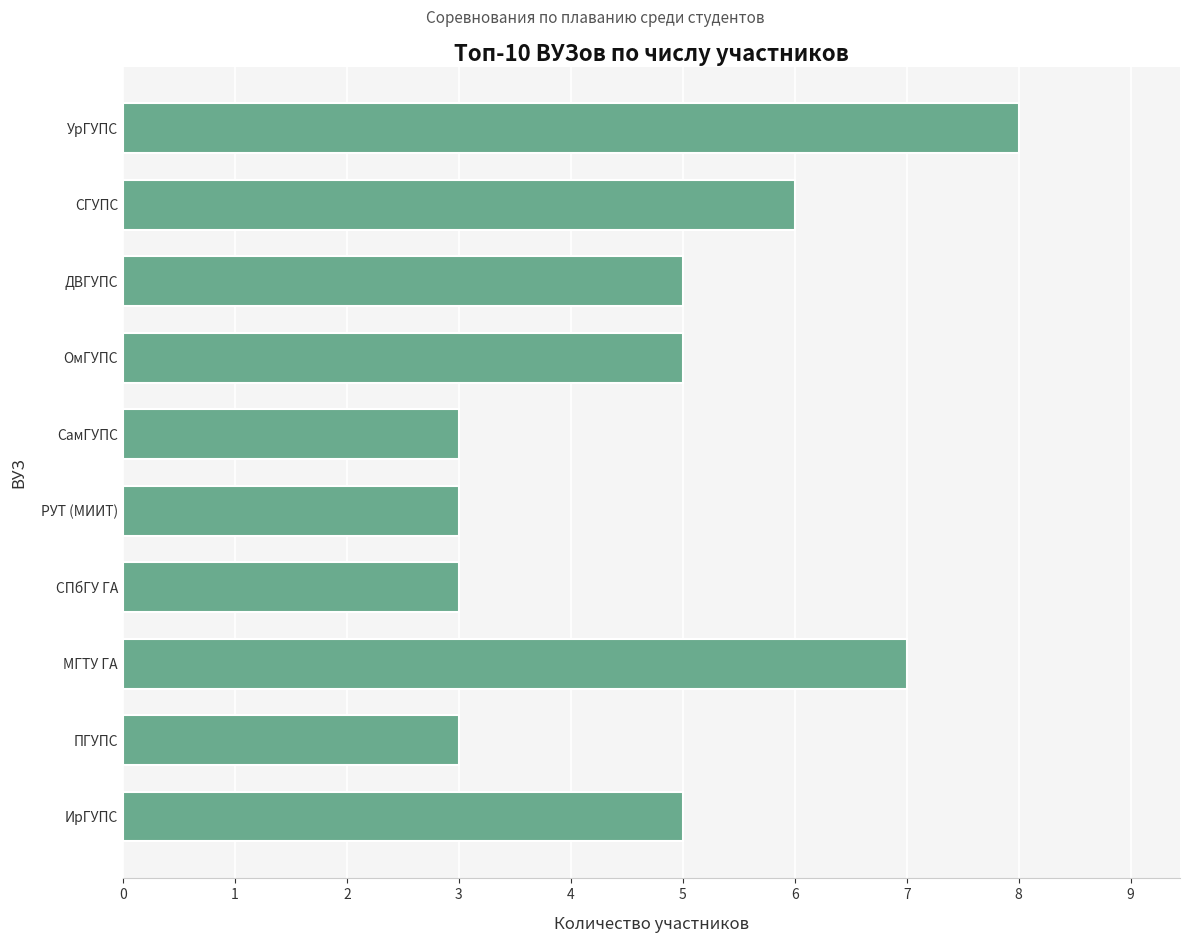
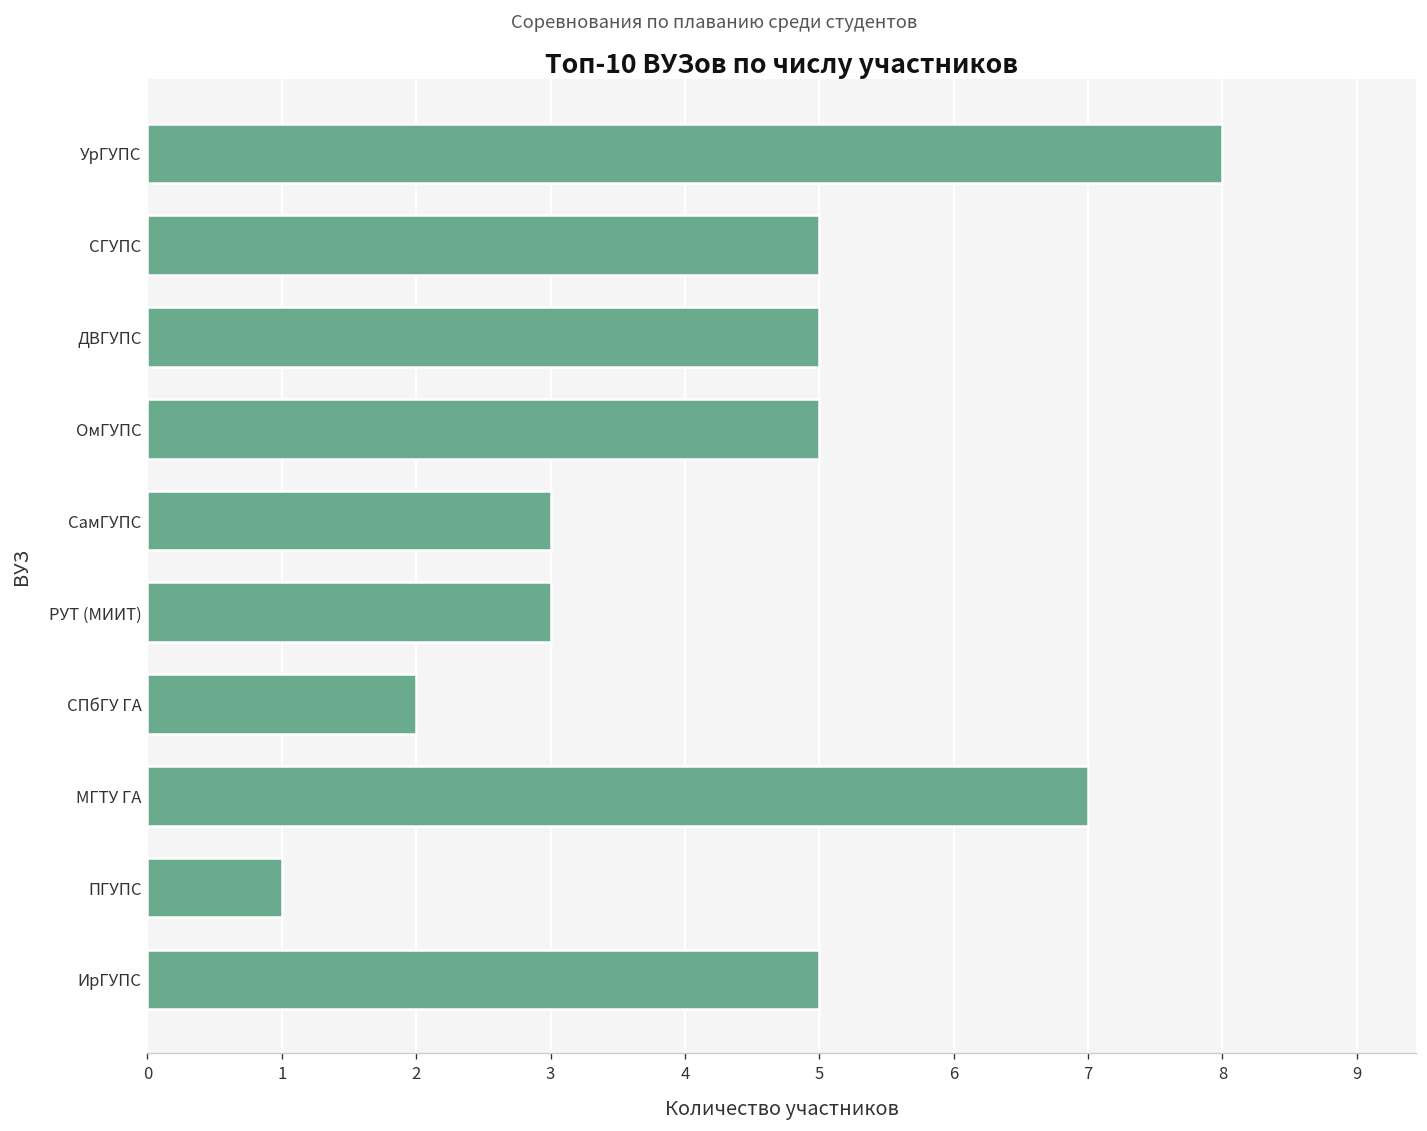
  {
    "УрГУПС": 8,
-   "СГУПС": 6,
+   "СГУПС": 5,
    "ДВГУПС": 5,
    "ОмГУПС": 5,
    "СамГУПС": 3,
    "РУТ (МИИТ)": 3,
-   "СПбГУ ГА": 3,
+   "СПбГУ ГА": 2,
    "МГТУ ГА": 7,
-   "ПГУПС": 3,
+   "ПГУПС": 1,
    "ИрГУПС": 5
  }
